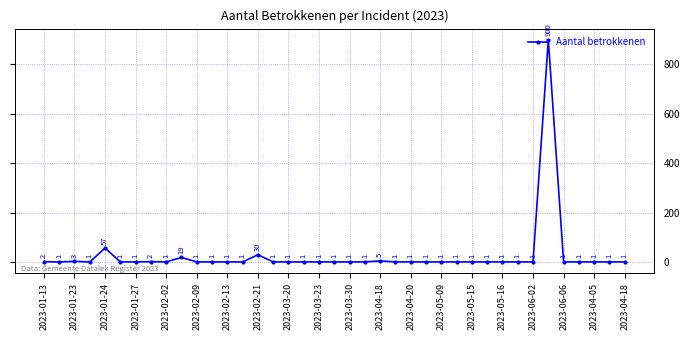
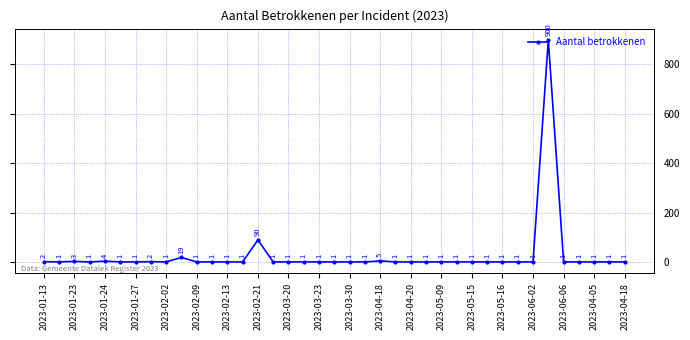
  {
    "2023-01-13": 2,
-   "2023-01-24": 57,
+   "2023-01-24": 4,
    "2023-02-02": 1,
    "2023-02-09": 1,
-   "2023-02-21": 30,
+   "2023-02-21": 90,
    "2023-03-20": 1,
    "2023-03-23": 1,
    "2023-03-30": 1,
    "2023-05-09": 1,
    "2023-05-16": 1,
    "2023-06-02": 1,
    "2023-04-05": 1
  }
